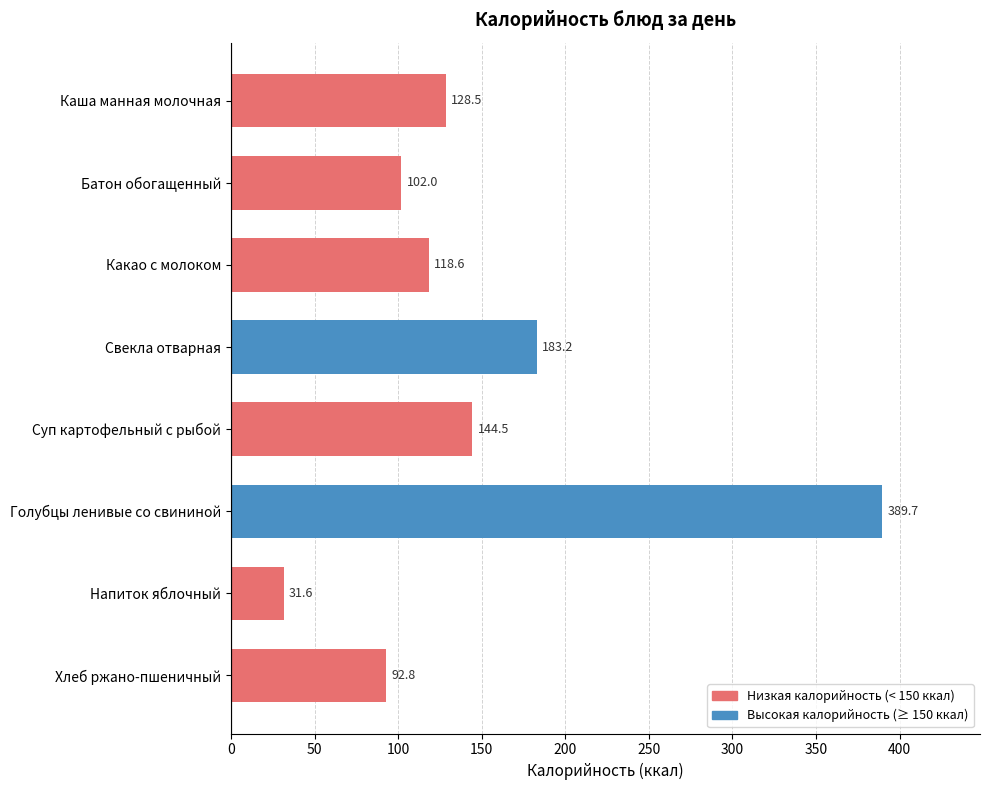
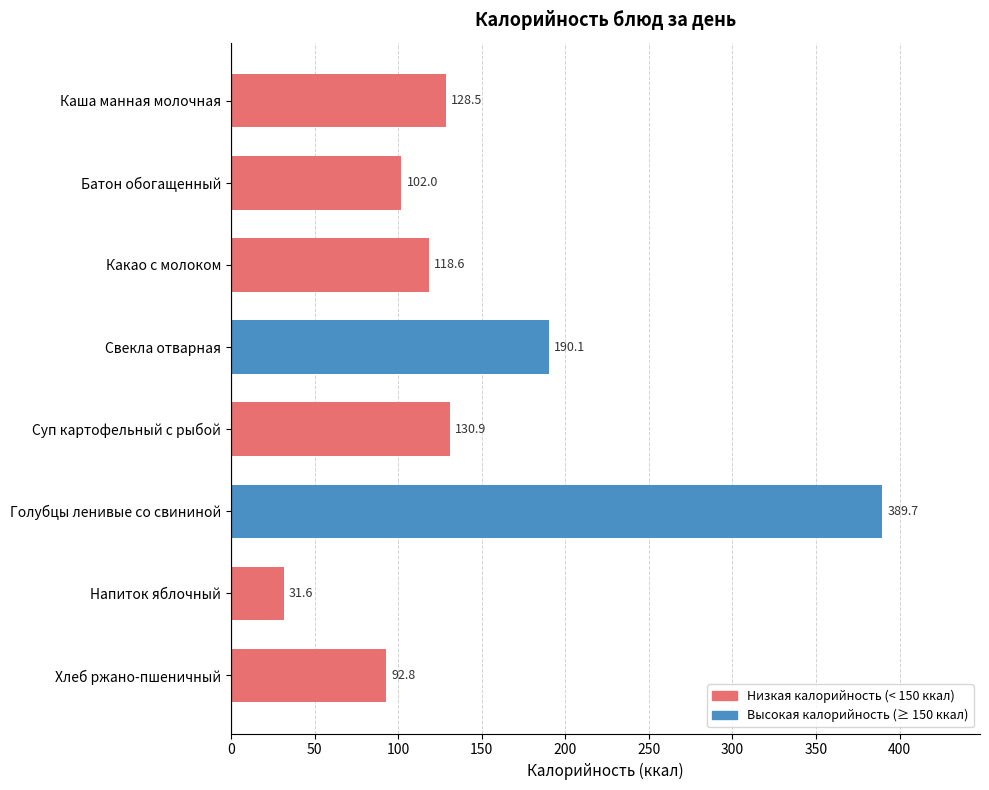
  {
    "Каша манная молочная": 128.5,
    "Батон обогащенный": 102.0,
    "Какао с молоком": 118.6,
-   "Свекла отварная": 183.2,
-   "Суп картофельный с рыбой": 144.5,
+   "Свекла отварная": 190.1,
+   "Суп картофельный с рыбой": 130.9,
    "Голубцы ленивые со свининой": 389.7,
    "Напиток яблочный": 31.6,
    "Хлеб ржано-пшеничный": 92.8
  }
